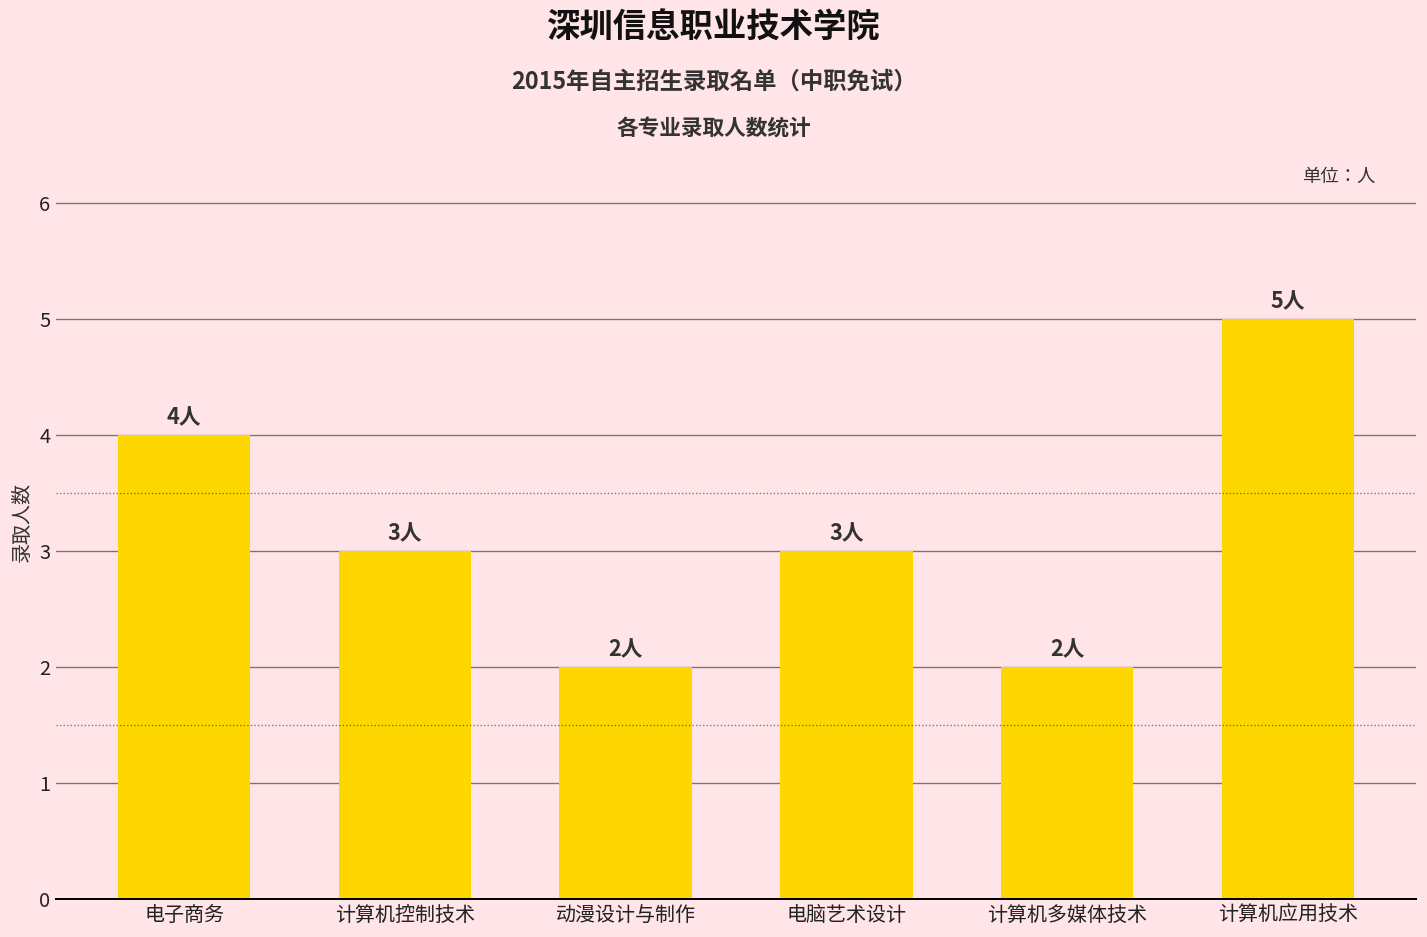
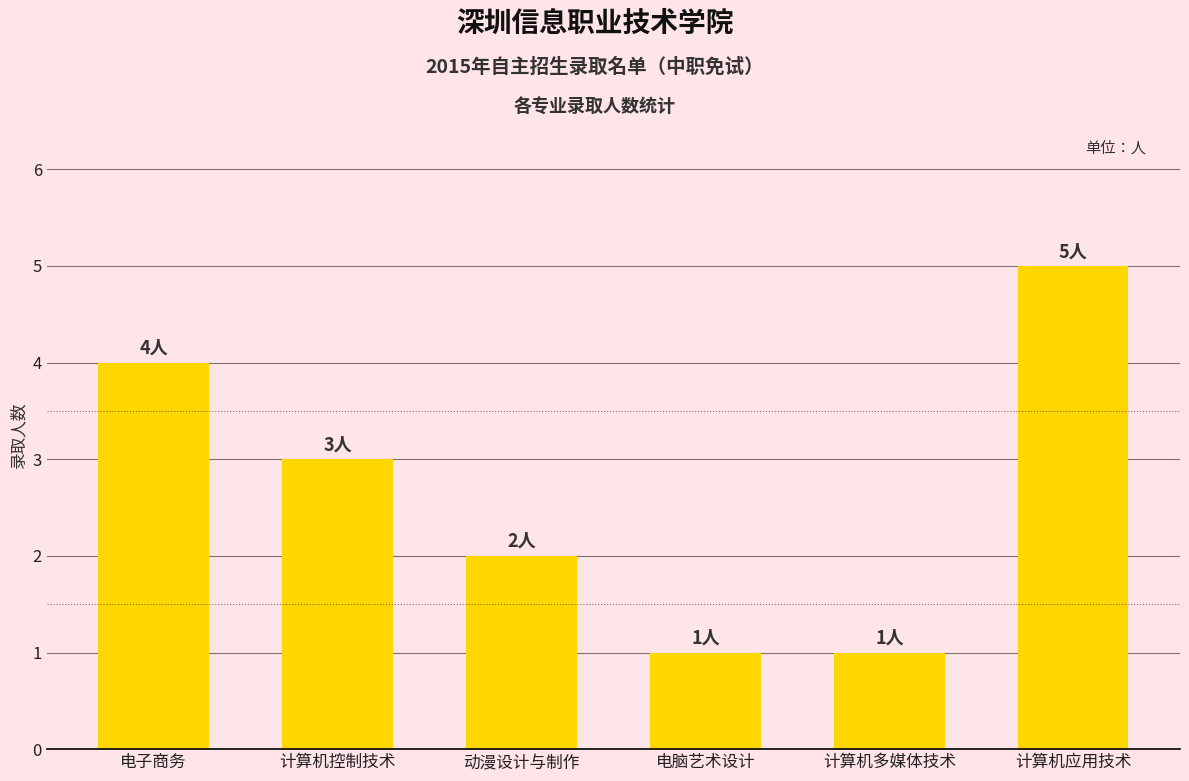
  {
    "电子商务": "4人",
    "计算机控制技术": "3人",
    "动漫设计与制作": "2人",
-   "电脑艺术设计": "3人",
-   "计算机多媒体技术": "2人",
+   "电脑艺术设计": "1人",
+   "计算机多媒体技术": "1人",
    "计算机应用技术": "5人"
  }
